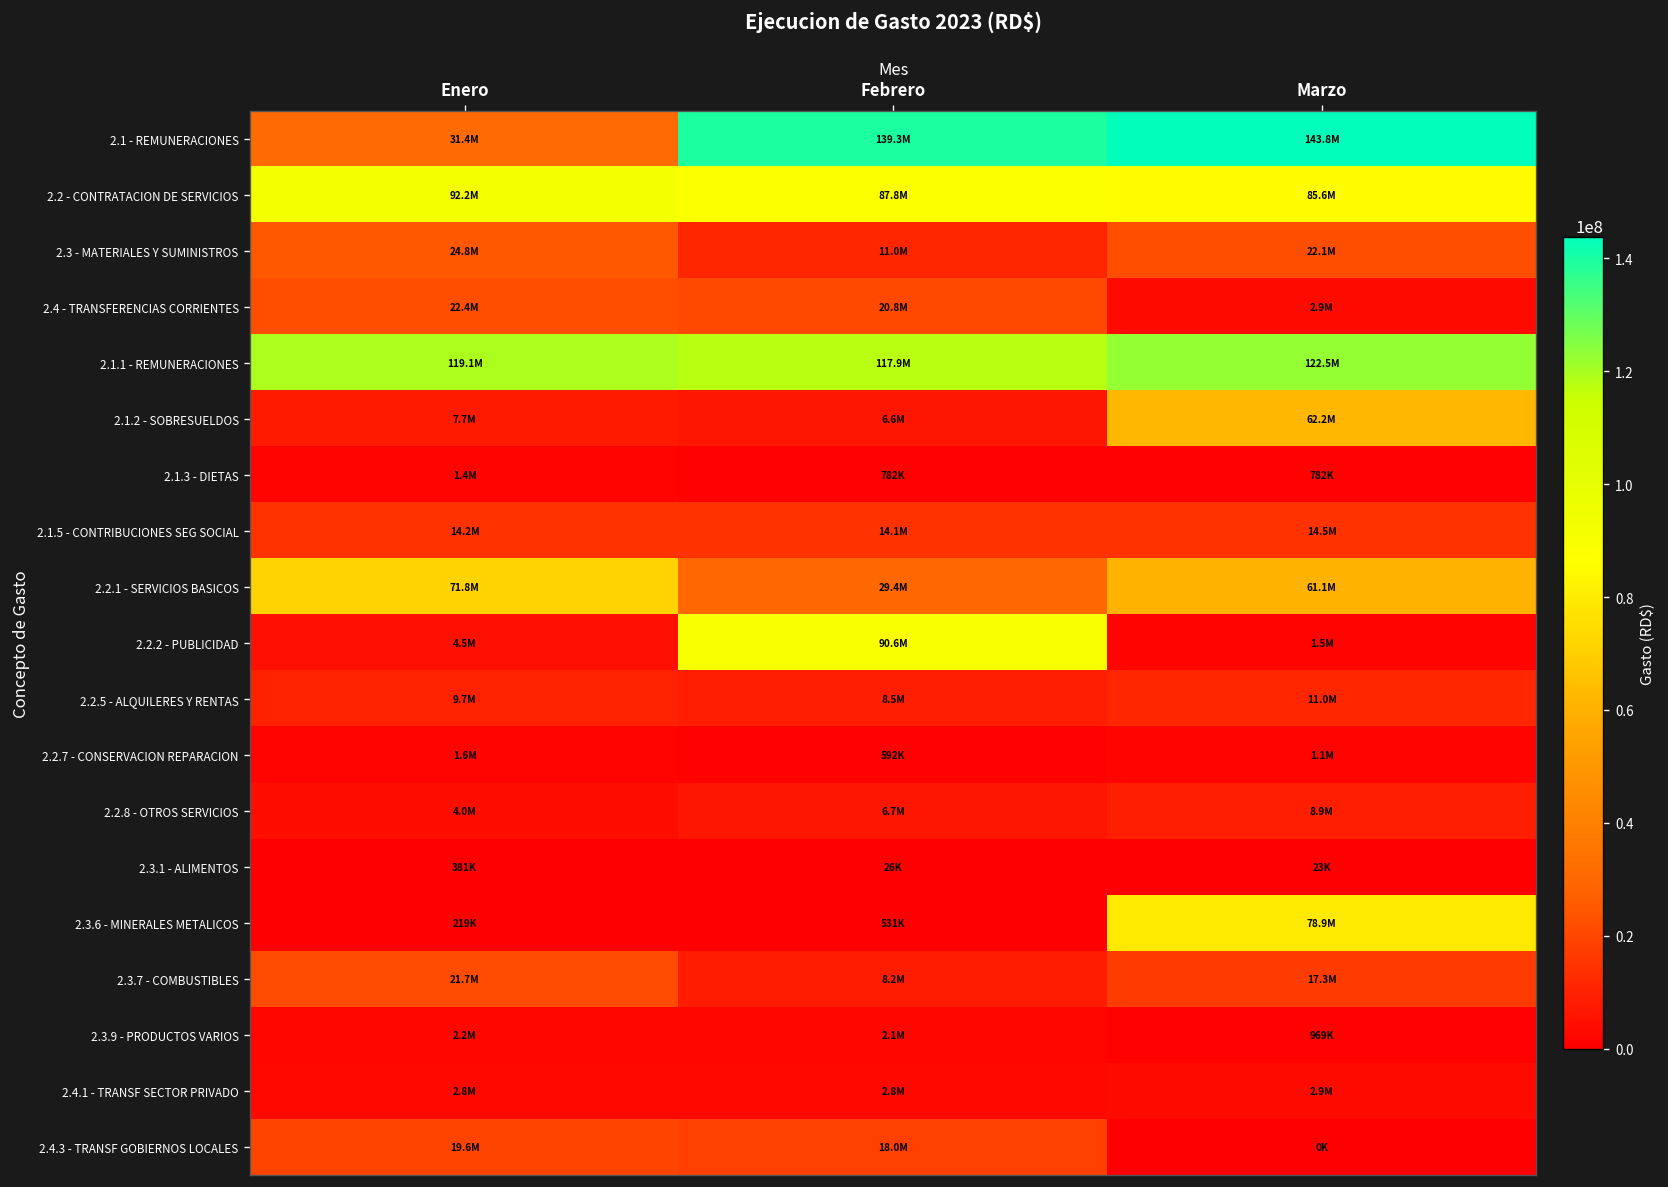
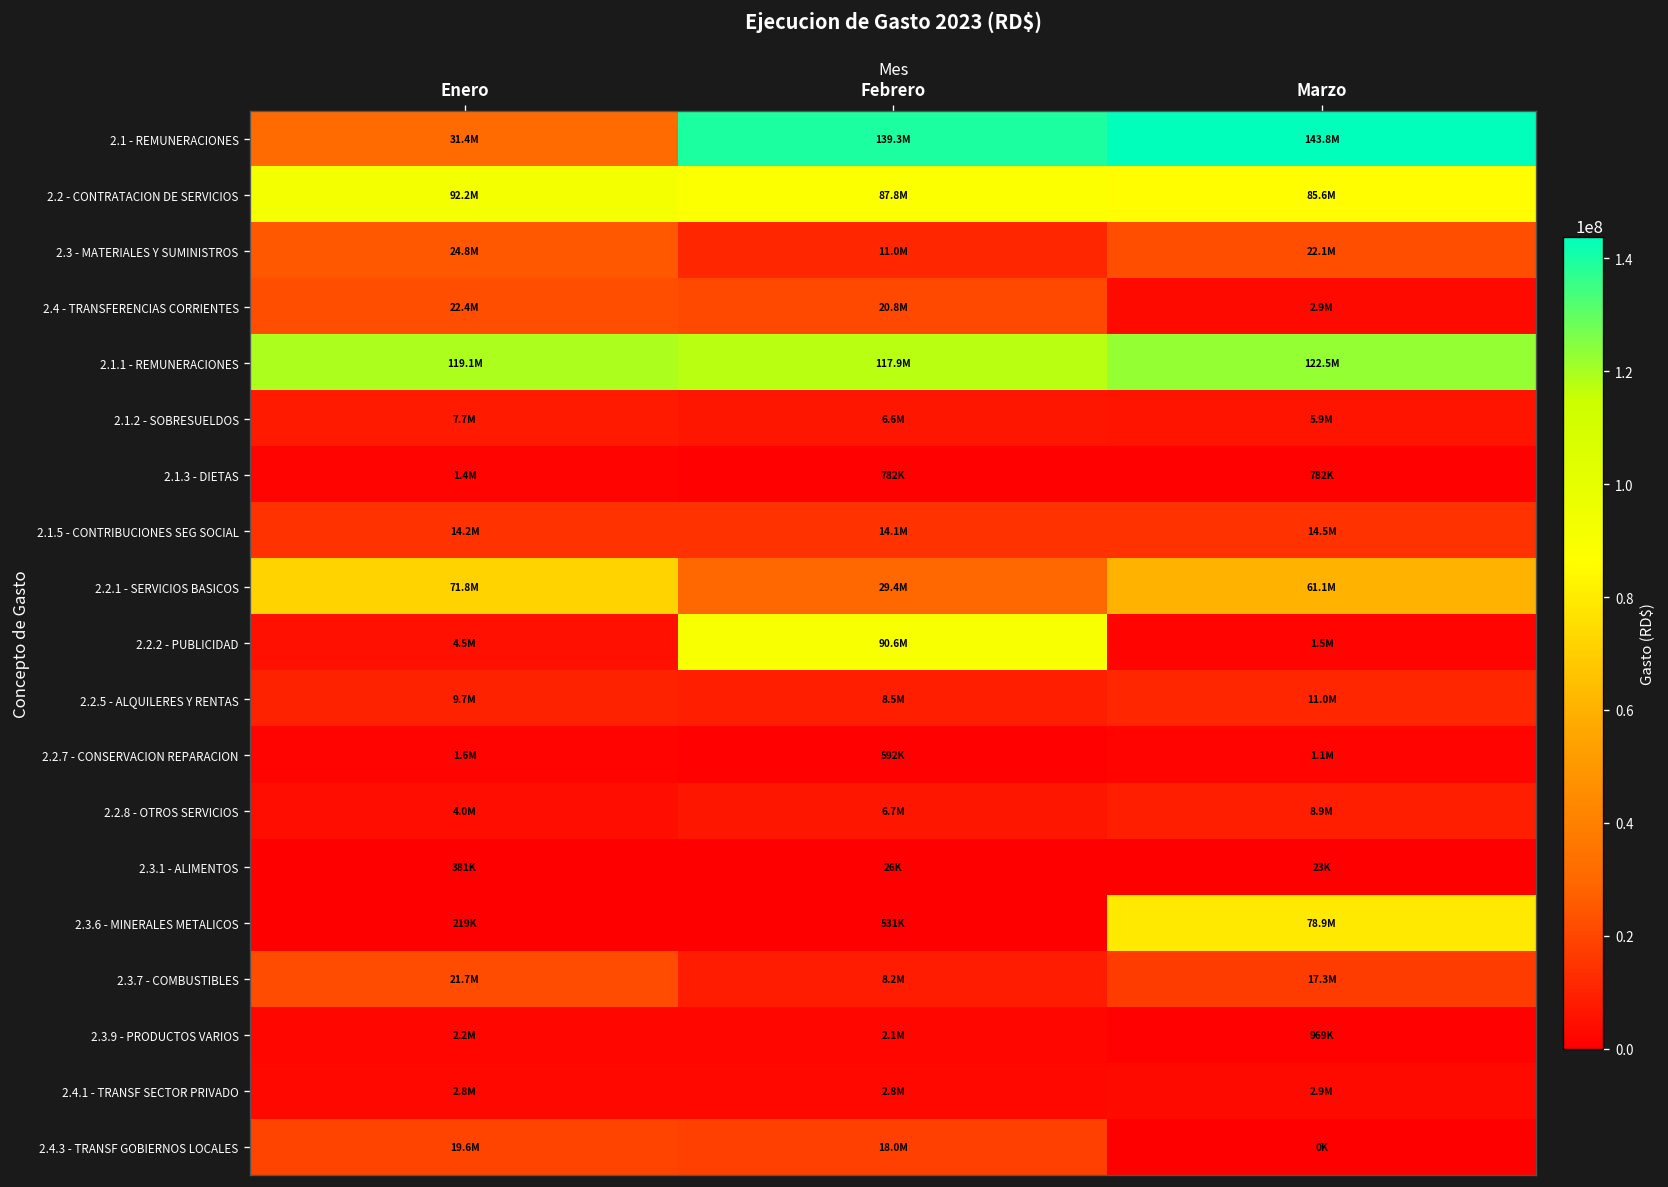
  {
    "2.1 - REMUNERACIONES": {
      "Enero": "31.4M",
      "Febrero": "139.3M",
      "Marzo": "143.8M"
    },
    "2.2 - CONTRATACION DE SERVICIOS": {
      "Enero": "92.2M",
      "Febrero": "87.8M",
      "Marzo": "85.6M"
    },
    "2.3 - MATERIALES Y SUMINISTROS": {
      "Enero": "24.8M",
      "Febrero": "11.0M",
      "Marzo": "22.1M"
    },
    "2.4 - TRANSFERENCIAS CORRIENTES": {
      "Enero": "22.4M",
      "Febrero": "20.8M",
      "Marzo": "2.9M"
    },
    "2.1.1 - REMUNERACIONES": {
      "Enero": "119.1M",
      "Febrero": "117.9M",
      "Marzo": "122.5M"
    },
    "2.1.2 - SOBRESUELDOS": {
      "Enero": "7.7M",
      "Febrero": "6.6M",
-     "Marzo": "62.2M"
+     "Marzo": "5.9M"
    },
    "2.1.3 - DIETAS": {
      "Enero": "1.4M",
      "Febrero": "782K",
      "Marzo": "782K"
    },
    "2.1.5 - CONTRIBUCIONES SEG SOCIAL": {
      "Enero": "14.2M",
      "Febrero": "14.1M",
      "Marzo": "14.5M"
    },
    "2.2.1 - SERVICIOS BASICOS": {
      "Enero": "71.8M",
      "Febrero": "29.4M",
      "Marzo": "61.1M"
    },
    "2.2.2 - PUBLICIDAD": {
      "Enero": "4.5M",
      "Febrero": "90.6M",
      "Marzo": "1.5M"
    },
    "2.2.5 - ALQUILERES Y RENTAS": {
      "Enero": "9.7M",
      "Febrero": "8.5M",
      "Marzo": "11.0M"
    },
    "2.2.7 - CONSERVACION REPARACION": {
      "Enero": "1.6M",
      "Febrero": "592K",
      "Marzo": "1.1M"
    },
    "2.2.8 - OTROS SERVICIOS": {
      "Enero": "4.0M",
      "Febrero": "6.7M",
      "Marzo": "8.9M"
    },
    "2.3.1 - ALIMENTOS": {
      "Enero": "381K",
      "Febrero": "26K",
      "Marzo": "23K"
    },
    "2.3.6 - MINERALES METALICOS": {
      "Enero": "219K",
      "Febrero": "531K",
      "Marzo": "78.9M"
    },
    "2.3.7 - COMBUSTIBLES": {
      "Enero": "21.7M",
      "Febrero": "8.2M",
      "Marzo": "17.3M"
    },
    "2.3.9 - PRODUCTOS VARIOS": {
      "Enero": "2.2M",
      "Febrero": "2.1M",
      "Marzo": "969K"
    },
    "2.4.1 - TRANSF SECTOR PRIVADO": {
      "Enero": "2.8M",
      "Febrero": "2.8M",
      "Marzo": "2.9M"
    },
    "2.4.3 - TRANSF GOBIERNOS LOCALES": {
      "Enero": "19.6M",
      "Febrero": "18.0M",
      "Marzo": "0K"
    }
  }
